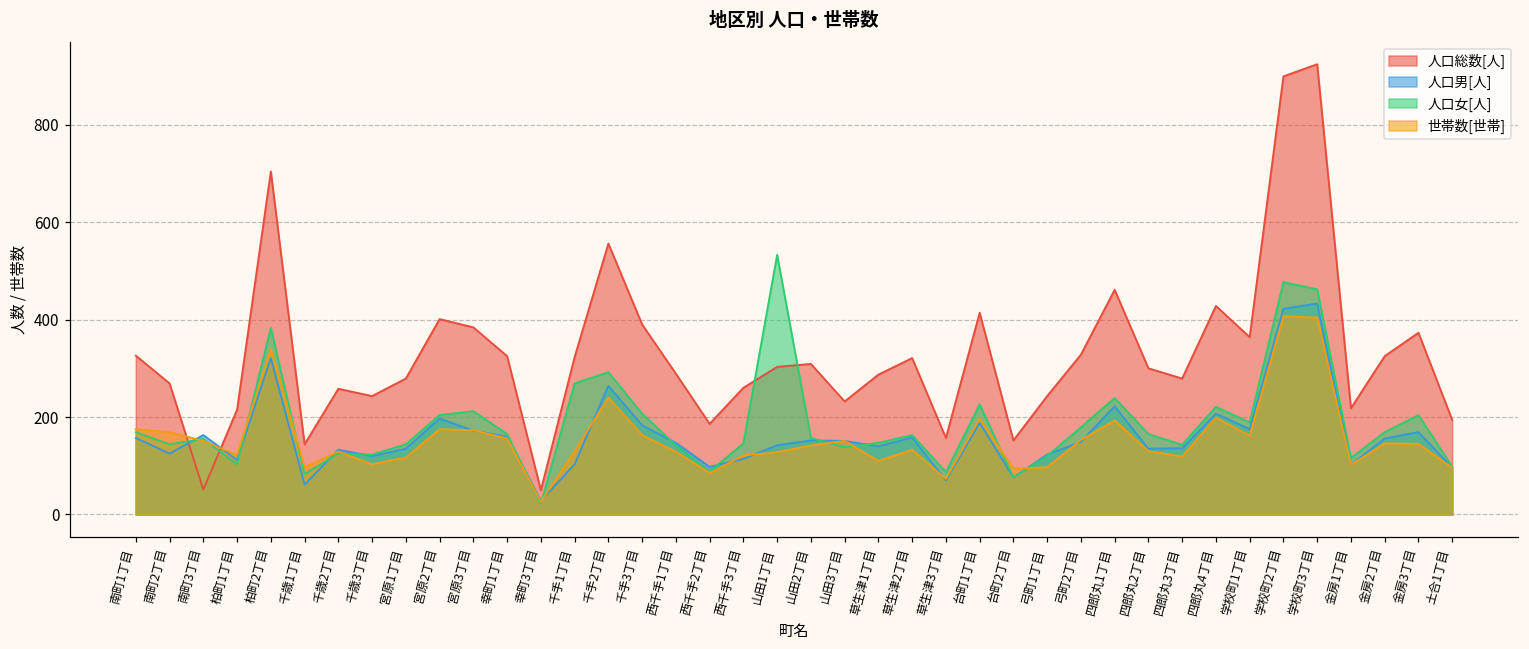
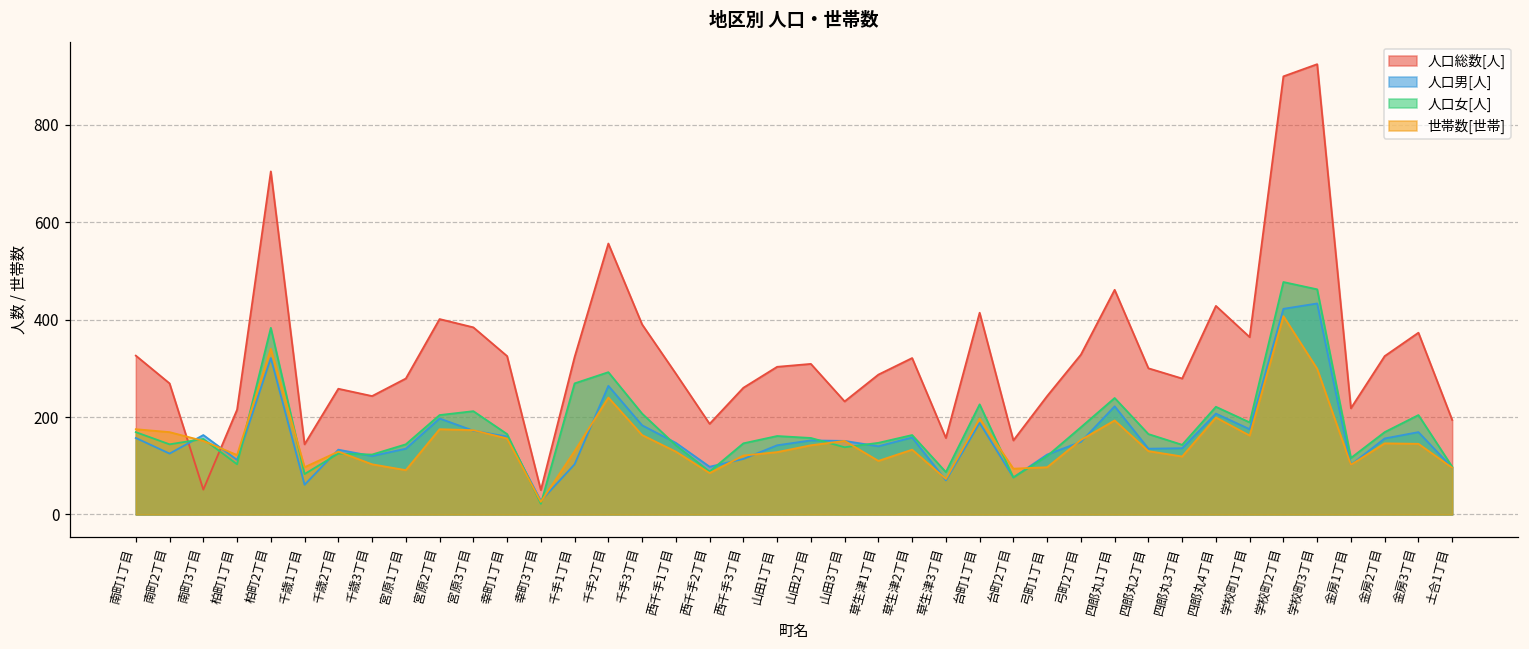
  {
    "人口総数[人]": {
      "南町1丁目": 330,
      "南町2丁目": 270,
      "南町3丁目": 50,
      "柏町1丁目": 220,
      "柏町2丁目": 700,
      "千歳1丁目": 140,
      "千歳2丁目": 260,
      "千歳3丁目": 240,
      "宮原1丁目": 280,
      "宮原2丁目": 400,
      "宮原3丁目": 380,
      "幸町1丁目": 330,
      "幸町3丁目": 50,
      "千手1丁目": 320,
      "千手2丁目": 560,
      "千手3丁目": 390,
      "西千手1丁目": 290,
      "西千手2丁目": 190,
      "西千手3丁目": 260,
      "山田1丁目": 300,
      "山田2丁目": 310,
      "山田3丁目": 230,
      "草生津1丁目": 290,
      "草生津2丁目": 320,
      "草生津3丁目": 160,
      "台町1丁目": 410,
      "台町2丁目": 150,
      "弓町1丁目": 240,
      "弓町2丁目": 330,
      "四郎丸1丁目": 460,
      "四郎丸2丁目": 300,
      "四郎丸3丁目": 280,
      "四郎丸4丁目": 430,
      "学校町1丁目": 360,
      "学校町2丁目": 900,
      "学校町3丁目": 920,
      "金房1丁目": 220,
      "金房2丁目": 330,
      "金房3丁目": 370,
      "土合1丁目": 190
    },
    "人口男[人]": {
      "南町1丁目": 160,
      "南町2丁目": 130,
      "南町3丁目": 160,
      "柏町1丁目": 110,
      "柏町2丁目": 320,
      "千歳1丁目": 60,
      "宮原1丁目": 140,
      "宮原2丁目": 200,
      "千手1丁目": 100,
      "千手2丁目": 260,
      "千手3丁目": 180,
      "西千手2丁目": 100,
      "西千手3丁目": 110,
      "山田1丁目": 140,
      "草生津1丁目": 140,
      "台町1丁目": 190,
      "四郎丸1丁目": 220,
      "四郎丸3丁目": 140,
      "四郎丸4丁目": 210,
      "学校町1丁目": 180,
      "学校町2丁目": 420,
      "学校町3丁目": 430,
      "金房2丁目": 160,
      "金房3丁目": 170
    },
    "人口女[人]": {
      "南町1丁目": 170,
      "南町2丁目": 140,
      "柏町1丁目": 100,
      "柏町2丁目": 380,
      "千歳1丁目": 80,
      "宮原1丁目": 140,
      "宮原2丁目": 200,
      "宮原3丁目": 210,
      "千手1丁目": 270,
      "千手2丁目": 290,
      "千手3丁目": 210,
      "西千手3丁目": 150,
-     "山田1丁目": 530,
+     "山田1丁目": 160,
      "山田3丁目": 140,
      "草生津1丁目": 150,
      "草生津3丁目": 90,
      "台町1丁目": 230,
      "弓町2丁目": 180,
      "四郎丸1丁目": 240,
      "四郎丸2丁目": 170,
      "四郎丸3丁目": 140,
      "四郎丸4丁目": 220,
      "学校町1丁目": 190,
      "学校町2丁目": 480,
      "学校町3丁目": 460,
      "金房1丁目": 120,
      "金房2丁目": 170,
      "金房3丁目": 200
    },
    "世帯数[世帯]": {
      "南町1丁目": 180,
      "南町2丁目": 170,
      "柏町1丁目": 120,
      "柏町2丁目": 340,
      "千歳1丁目": 100,
      "千歳3丁目": 100,
-     "宮原1丁目": 120,
+     "宮原1丁目": 90,
      "宮原2丁目": 180,
      "千手1丁目": 130,
      "千手2丁目": 240,
      "千手3丁目": 160,
      "西千手1丁目": 130,
      "西千手3丁目": 120,
      "山田1丁目": 130,
      "山田2丁目": 140,
      "草生津1丁目": 110,
      "草生津2丁目": 130,
      "台町1丁目": 200,
      "台町2丁目": 90,
      "弓町1丁目": 100,
      "四郎丸1丁目": 190,
      "四郎丸3丁目": 120,
      "四郎丸4丁目": 200,
      "学校町1丁目": 160,
      "学校町2丁目": 410,
-     "学校町3丁目": 400,
+     "学校町3丁目": 300,
      "金房2丁目": 150,
      "金房3丁目": 150
    }
  }
